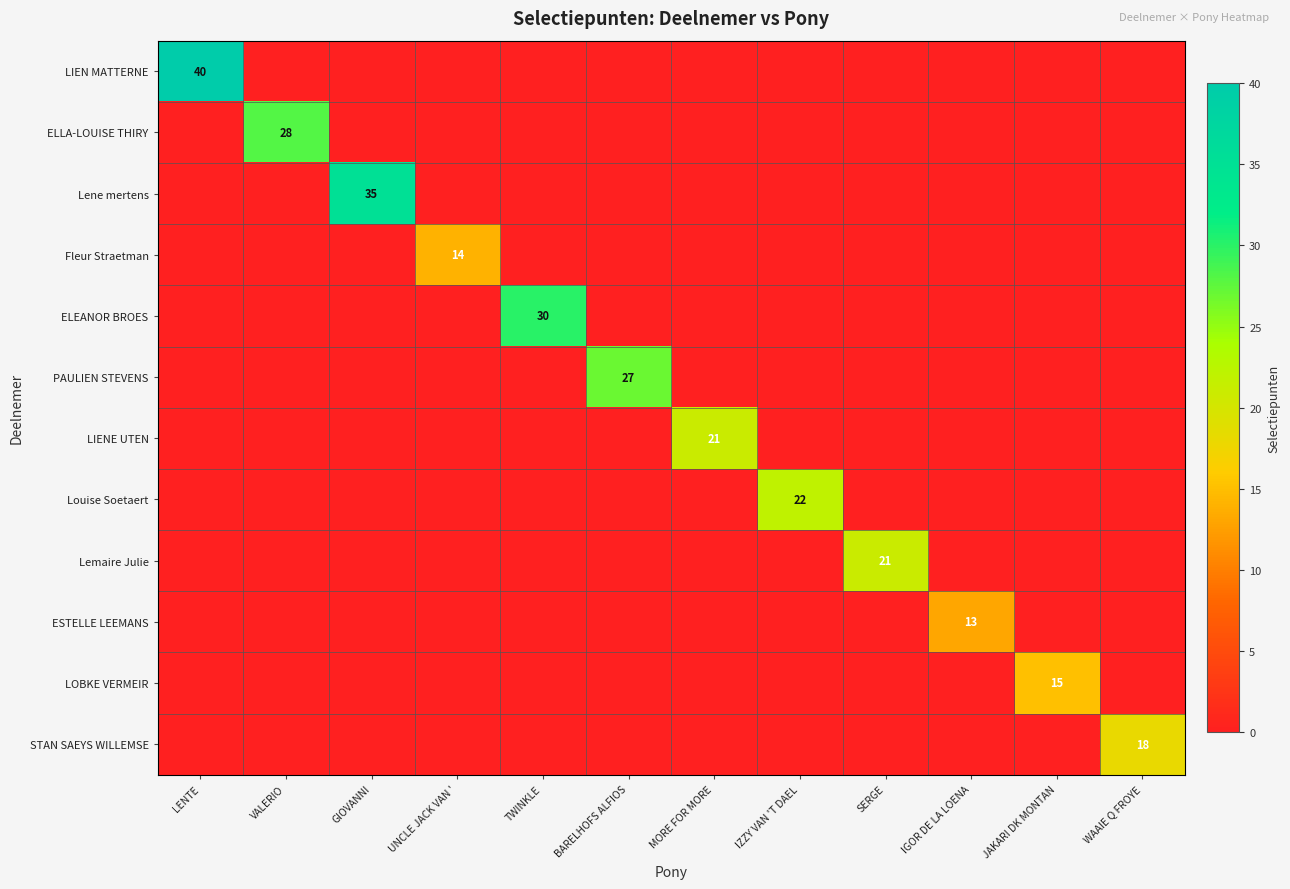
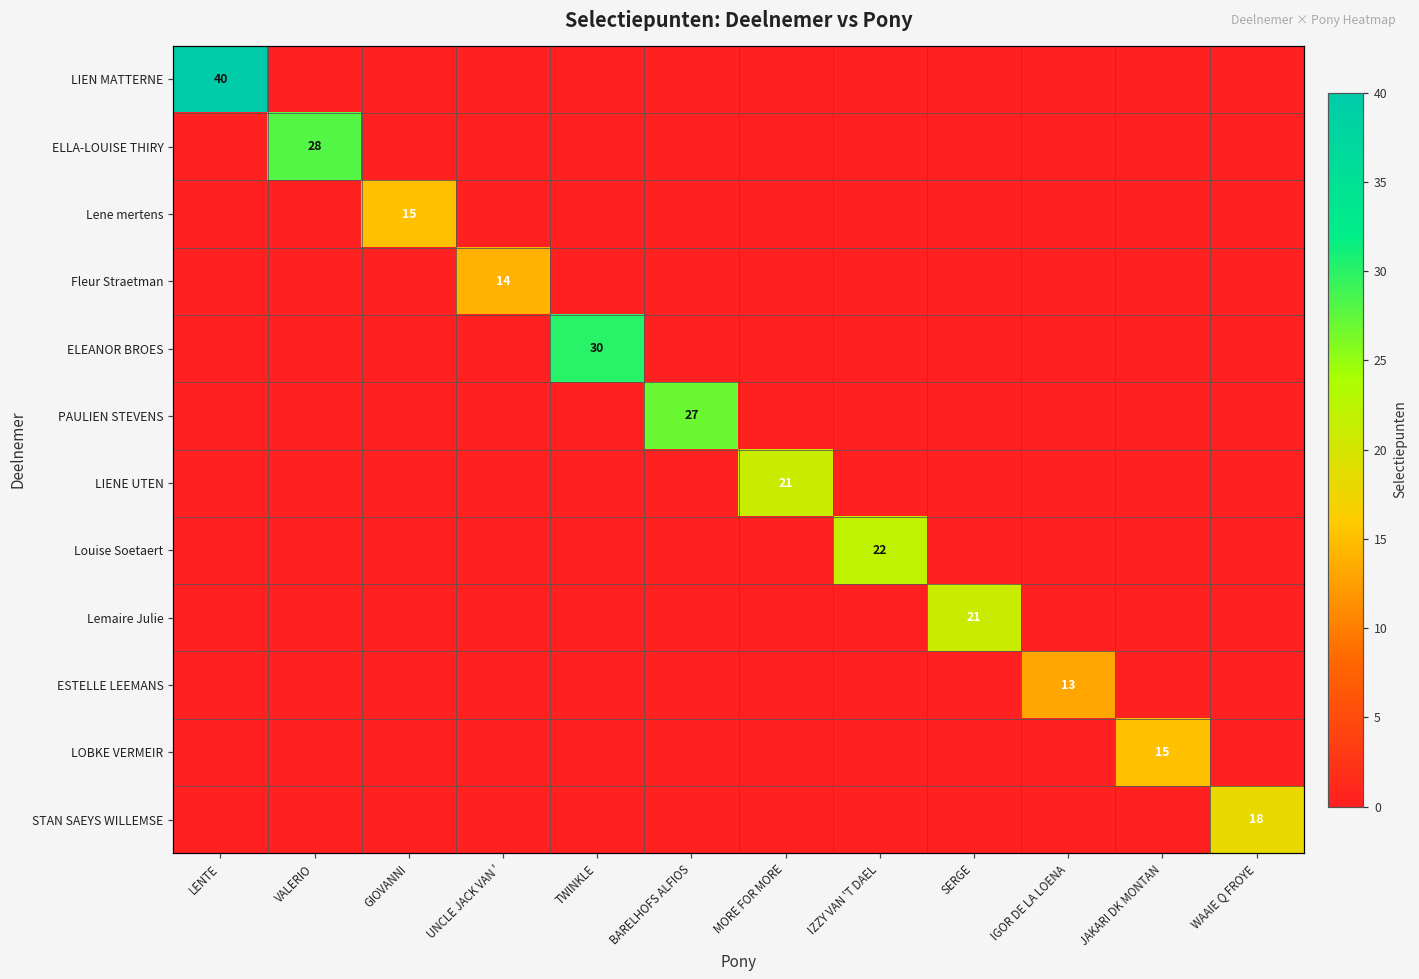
  {
    "LIEN MATTERNE": {
      "LENTE": 40
    },
    "ELLA-LOUISE THIRY": {
      "VALERIO": 28
    },
    "Lene mertens": {
-     "GIOVANNI": 35
+     "GIOVANNI": 15
    },
    "Fleur Straetman": {
      "UNCLE JACK VAN '": 14
    },
    "ELEANOR BROES": {
      "TWINKLE": 30
    },
    "PAULIEN STEVENS": {
      "BARELHOFS ALFIOS": 27
    },
    "LIENE UTEN": {
      "MORE FOR MORE": 21
    },
    "Louise Soetaert": {
      "IZZY VAN 'T DAEL": 22
    },
    "Lemaire Julie": {
      "SERGE": 21
    },
    "ESTELLE LEEMANS": {
      "IGOR DE LA LOENA": 13
    },
    "LOBKE VERMEIR": {
      "JAKARI DK MONTAN": 15
    },
    "STAN SAEYS WILLEMSE": {
      "WAAIE Q FROYE": 18
    }
  }
